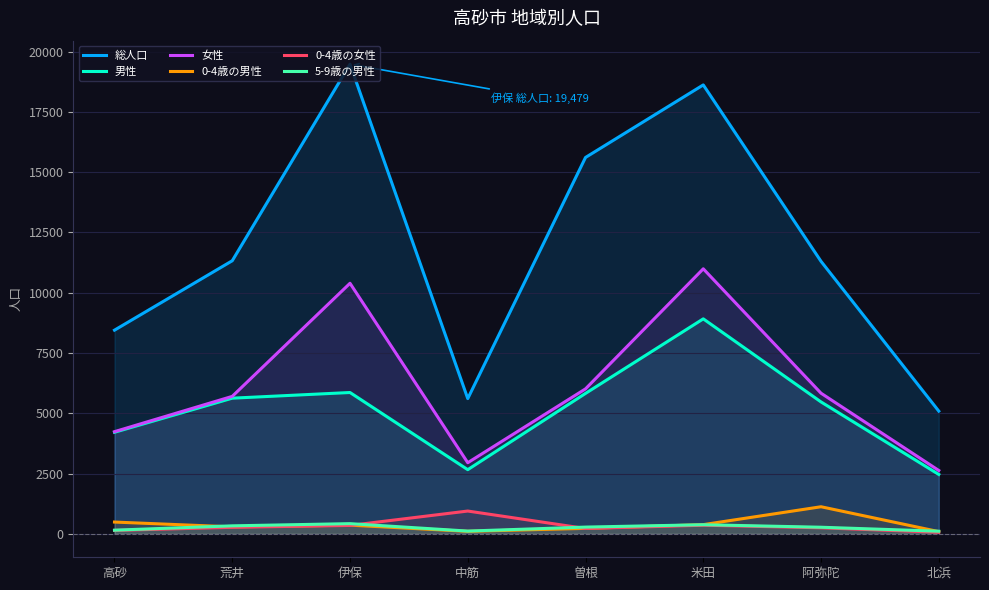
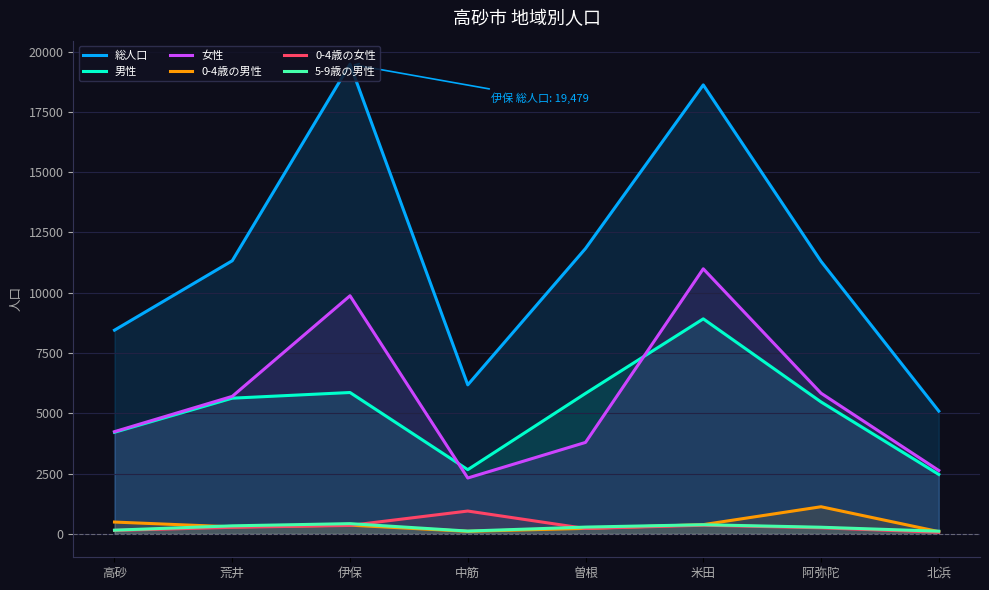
  {
    "総人口": {
      "高砂": 8400,
      "荒井": 11300,
-     "中筋": 5600,
-     "曽根": 15600,
+     "中筋": 6200,
+     "曽根": 11800,
      "米田": 18600,
      "阿弥陀": 11300,
      "北浜": 5100
    },
    "男性": {
      "伊保": 5900,
      "中筋": 2700,
      "曽根": 5800,
      "米田": 8900,
      "阿弥陀": 5500,
      "北浜": 2500
    },
    "女性": {
-     "伊保": 10400,
-     "中筋": 2900,
-     "曽根": 6000,
+     "伊保": 9900,
+     "中筋": 2300,
+     "曽根": 3800,
      "米田": 11000,
      "阿弥陀": 5800,
      "北浜": 2600
    },
    "0-4歳の男性": {
      "高砂": 500,
      "阿弥陀": 1100
    },
    "0-4歳の女性": {
      "中筋": 900
    }
  }
